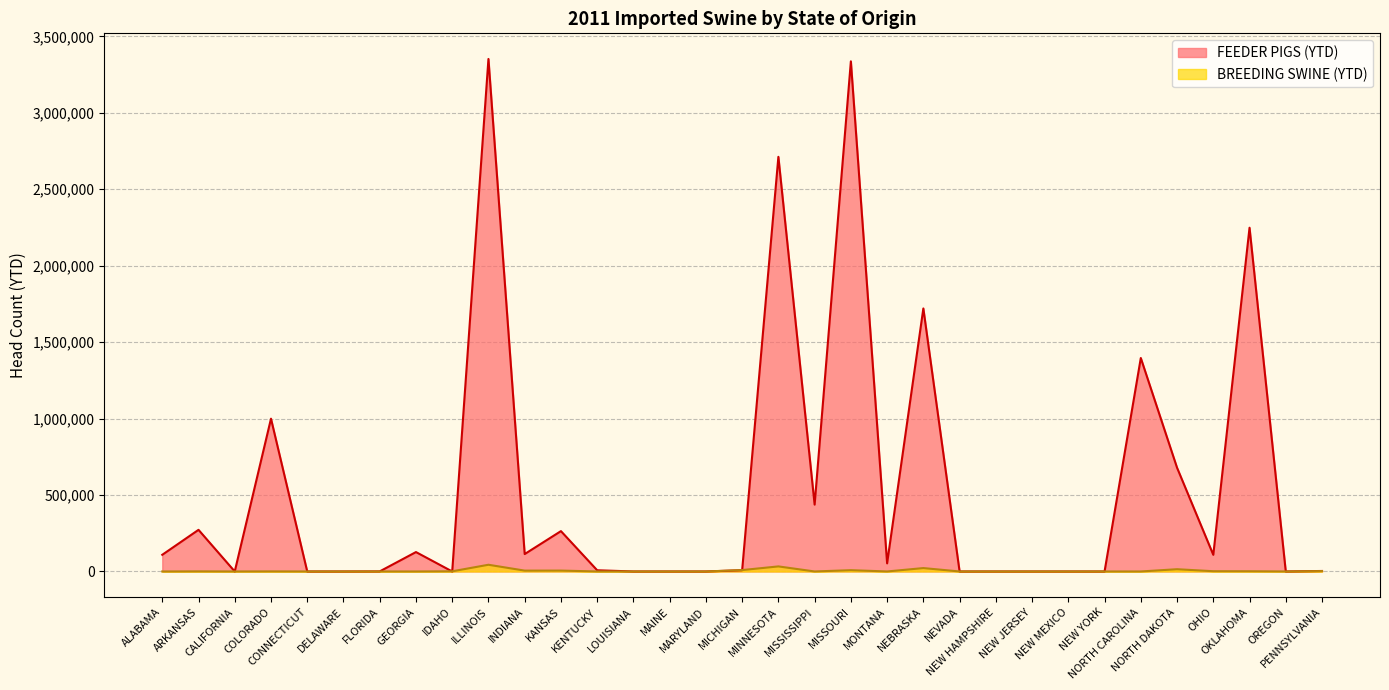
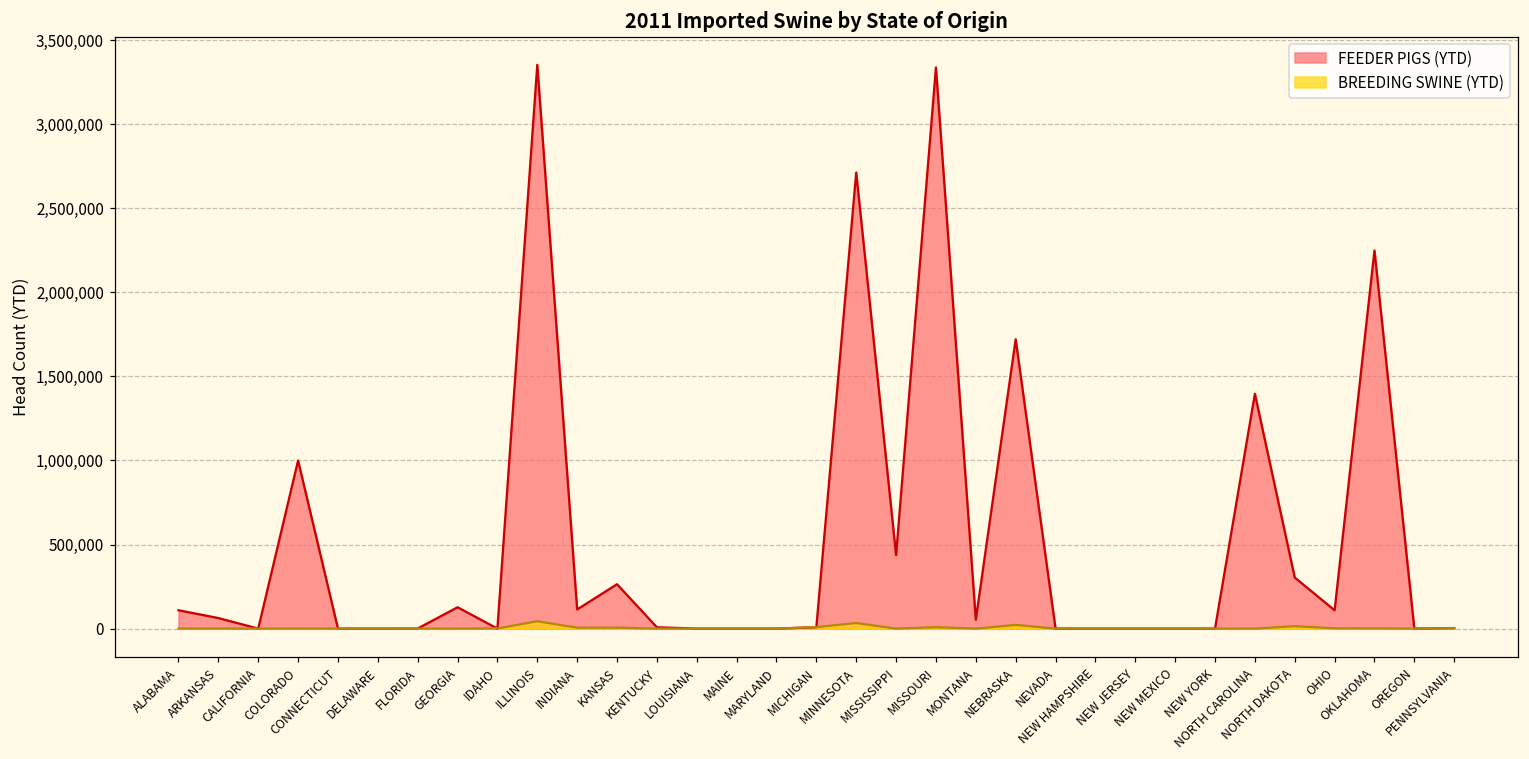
  {
    "FEEDER PIGS (YTD)": {
      "ALABAMA": "110,000",
-     "ARKANSAS": "270,000",
+     "ARKANSAS": "60,000",
      "COLORADO": "1,000,000",
      "GEORGIA": "130,000",
      "ILLINOIS": "3,350,000",
      "INDIANA": "110,000",
      "KANSAS": "260,000",
      "MINNESOTA": "2,710,000",
      "MISSISSIPPI": "440,000",
      "MISSOURI": "3,340,000",
      "MONTANA": "50,000",
      "NEBRASKA": "1,720,000",
      "NORTH CAROLINA": "1,400,000",
-     "NORTH DAKOTA": "680,000",
+     "NORTH DAKOTA": "300,000",
      "OHIO": "110,000",
      "OKLAHOMA": "2,250,000"
    },
    "BREEDING SWINE (YTD)": {
      "ALABAMA": "0",
      "ARKANSAS": "0",
      "COLORADO": "0",
      "GEORGIA": "0",
      "ILLINOIS": "40,000",
      "INDIANA": "10,000",
      "KANSAS": "10,000",
      "MINNESOTA": "30,000",
      "MISSISSIPPI": "0",
      "MISSOURI": "10,000",
      "MONTANA": "0",
      "NEBRASKA": "20,000",
      "NORTH CAROLINA": "0",
      "NORTH DAKOTA": "10,000",
      "OHIO": "0",
      "OKLAHOMA": "0"
    }
  }
